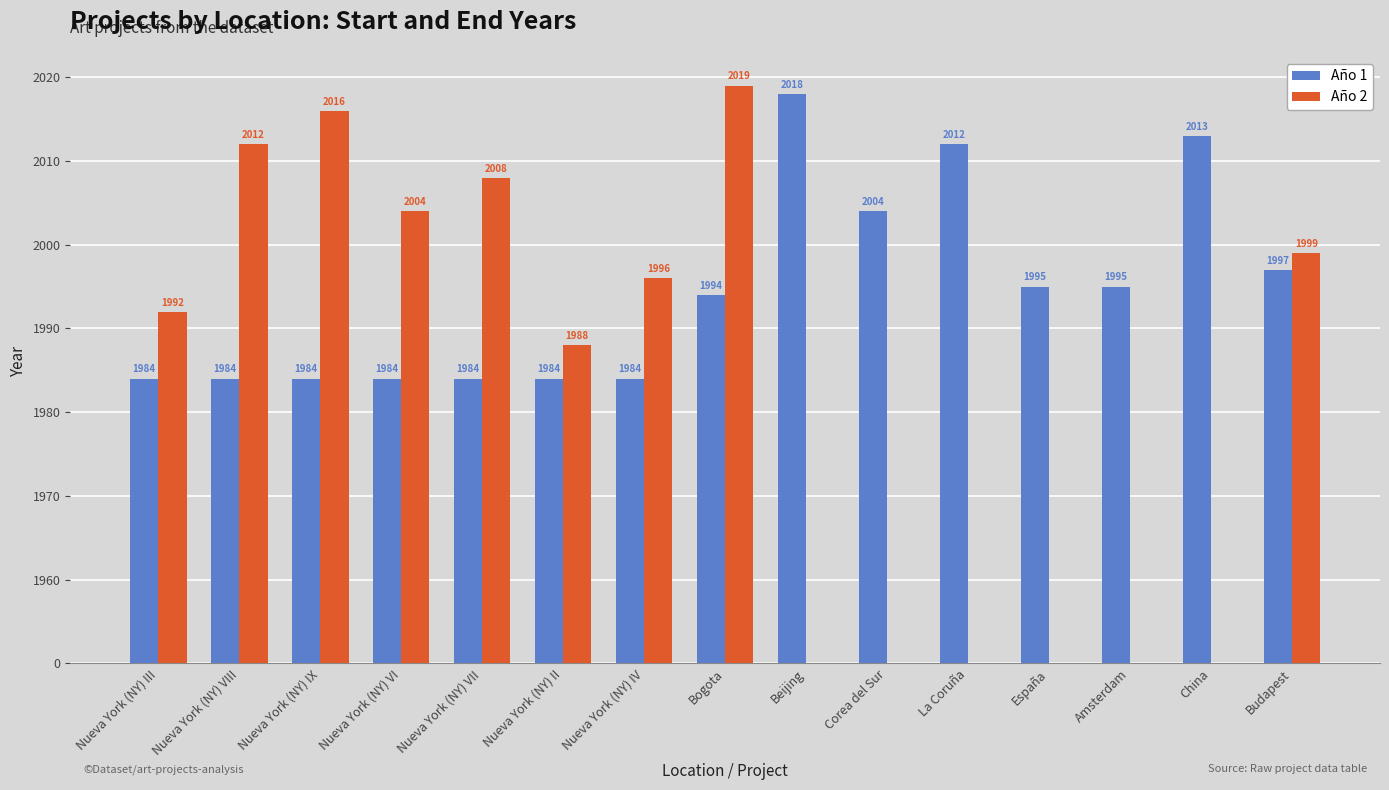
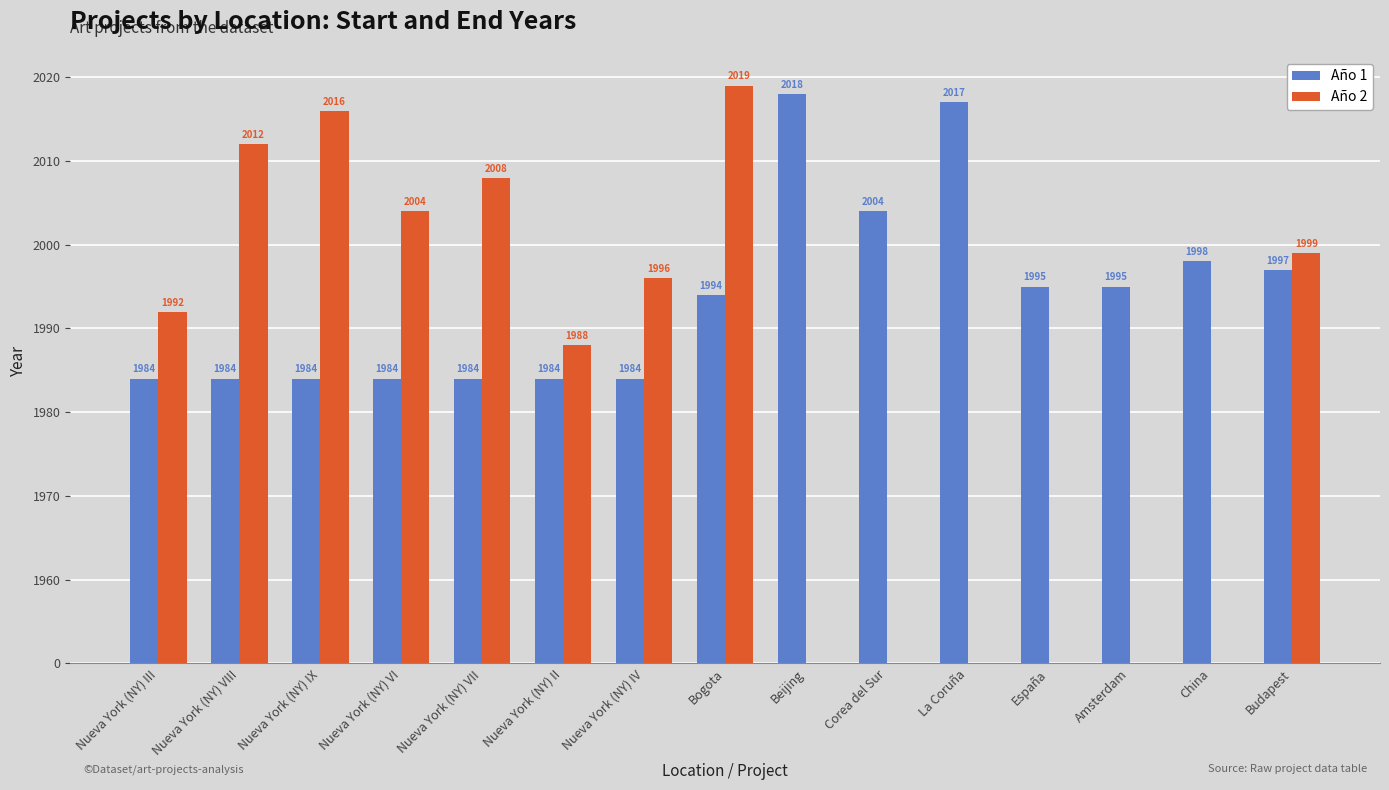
  {
    "Año 1": {
-     "La Coruña": 2012,
-     "China": 2013
+     "La Coruña": 2017,
+     "China": 1998
    }
  }
